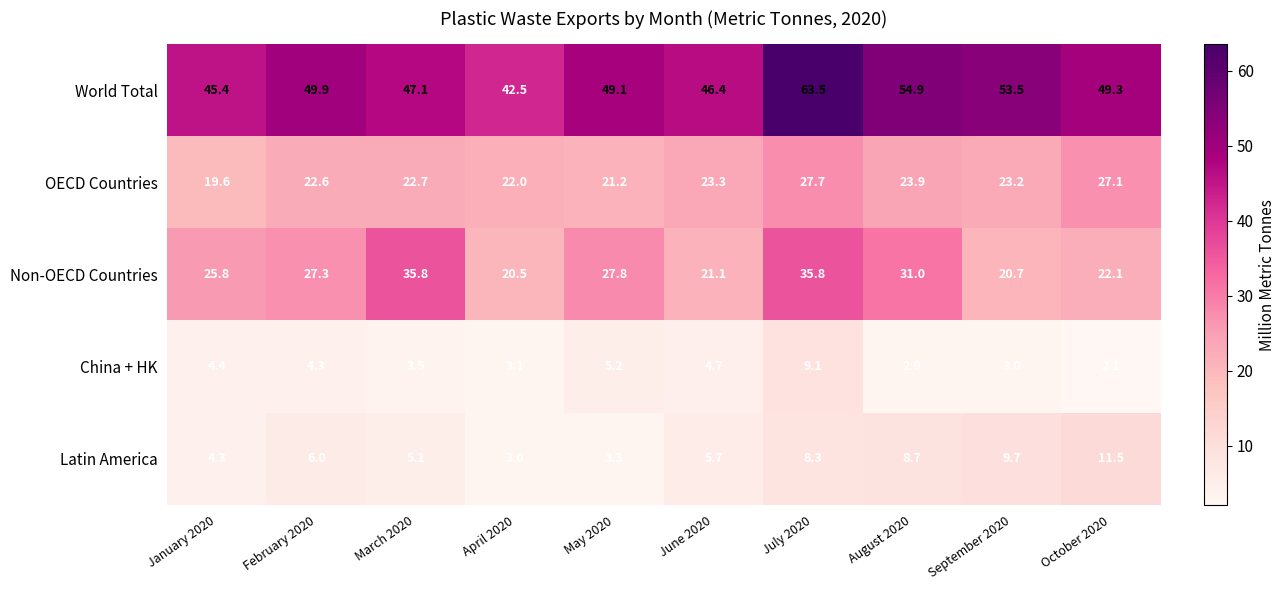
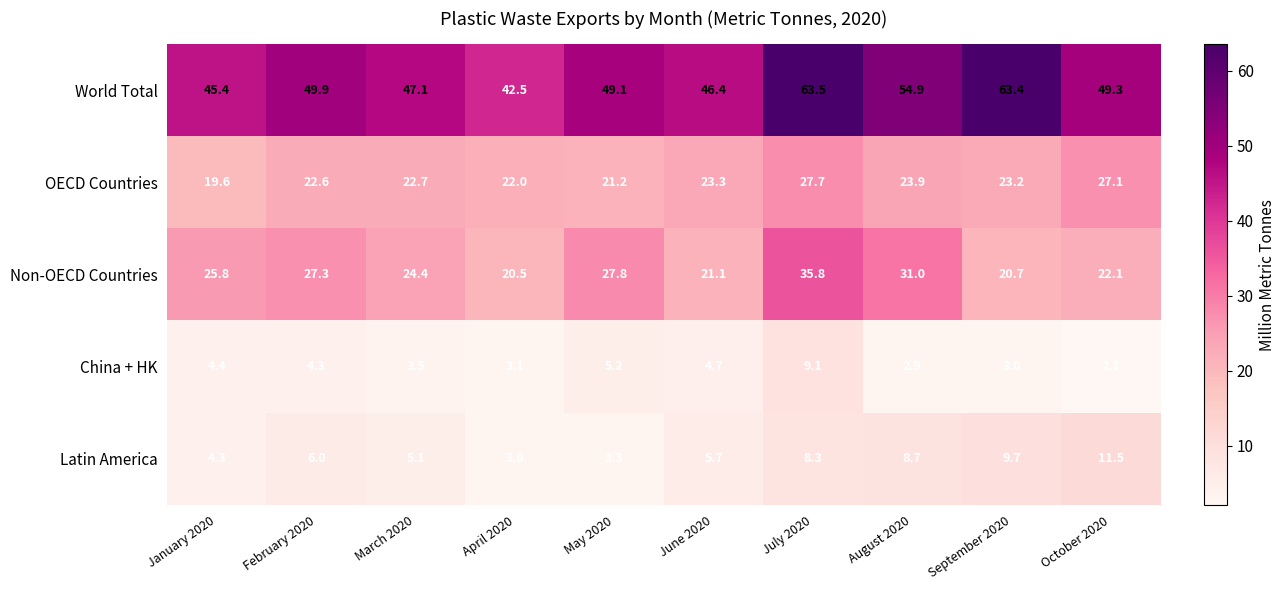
  {
    "World Total": {
      "January 2020": 45.4,
      "February 2020": 49.9,
      "March 2020": 47.1,
      "April 2020": 42.5,
      "May 2020": 49.1,
      "June 2020": 46.4,
      "July 2020": 63.5,
      "August 2020": 54.9,
-     "September 2020": 53.5,
+     "September 2020": 63.4,
      "October 2020": 49.3
    },
    "OECD Countries": {
      "January 2020": 19.6,
      "February 2020": 22.6,
      "March 2020": 22.7,
      "April 2020": 22.0,
      "May 2020": 21.2,
      "June 2020": 23.3,
      "July 2020": 27.7,
      "August 2020": 23.9,
      "September 2020": 23.2,
      "October 2020": 27.1
    },
    "Non-OECD Countries": {
      "January 2020": 25.8,
      "February 2020": 27.3,
-     "March 2020": 35.8,
+     "March 2020": 24.4,
      "April 2020": 20.5,
      "May 2020": 27.8,
      "June 2020": 21.1,
      "July 2020": 35.8,
      "August 2020": 31.0,
      "September 2020": 20.7,
      "October 2020": 22.1
    }
  }
